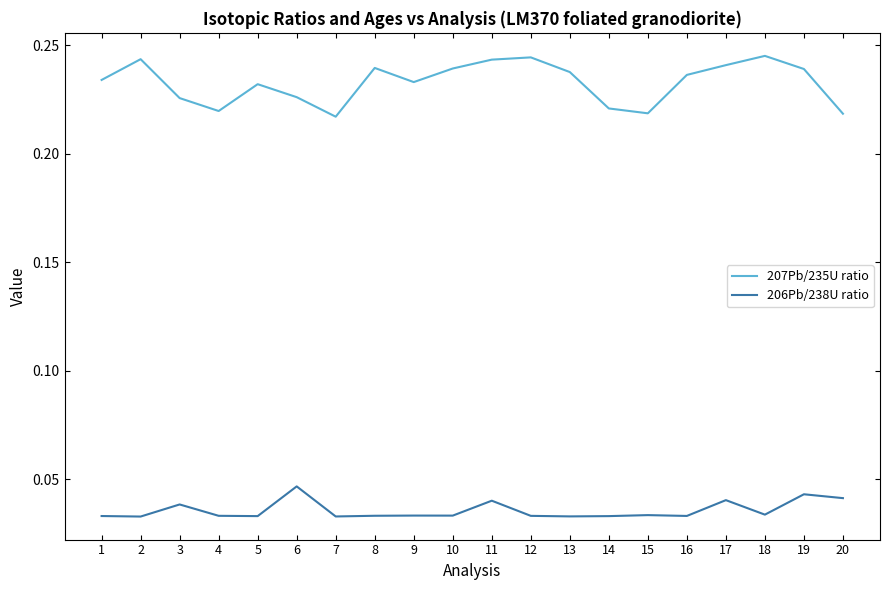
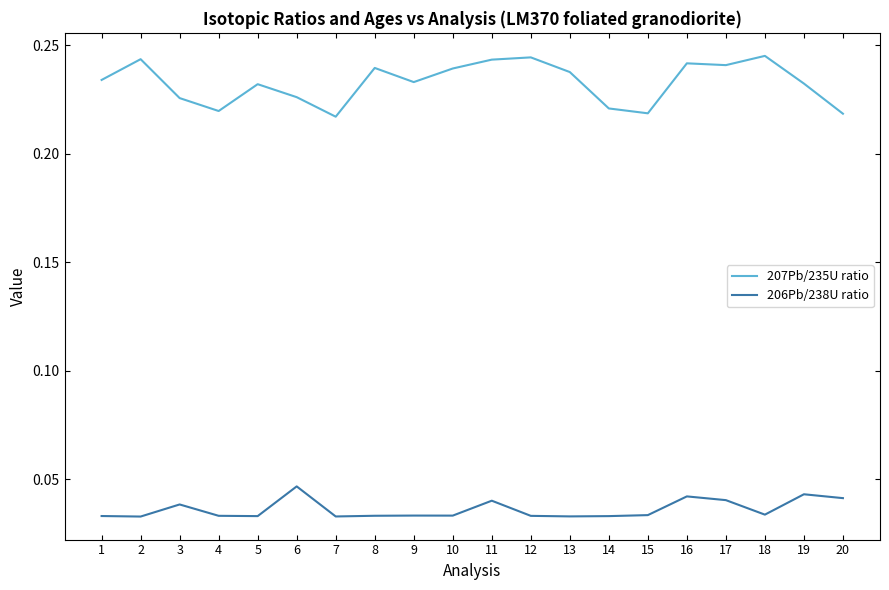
  {
    "207Pb/235U ratio": {
      "1": 0.234,
      "2": 0.244,
      "3": 0.226,
      "4": 0.220,
      "5": 0.232,
      "6": 0.226,
      "7": 0.217,
      "8": 0.240,
      "9": 0.233,
      "10": 0.239,
      "11": 0.243,
      "12": 0.244,
      "13": 0.238,
      "14": 0.221,
      "15": 0.219,
-     "16": 0.236,
+     "16": 0.242,
      "17": 0.241,
      "18": 0.245,
-     "19": 0.239,
+     "19": 0.232,
      "20": 0.218
    },
    "206Pb/238U ratio": {
      "1": 0.033,
      "2": 0.033,
      "3": 0.038,
      "4": 0.033,
      "5": 0.033,
      "6": 0.047,
      "7": 0.033,
      "8": 0.033,
      "9": 0.033,
      "10": 0.033,
      "11": 0.040,
      "12": 0.033,
      "13": 0.033,
      "14": 0.033,
      "15": 0.034,
-     "16": 0.033,
+     "16": 0.042,
      "17": 0.040,
      "18": 0.034,
      "19": 0.043,
      "20": 0.041
    }
  }
